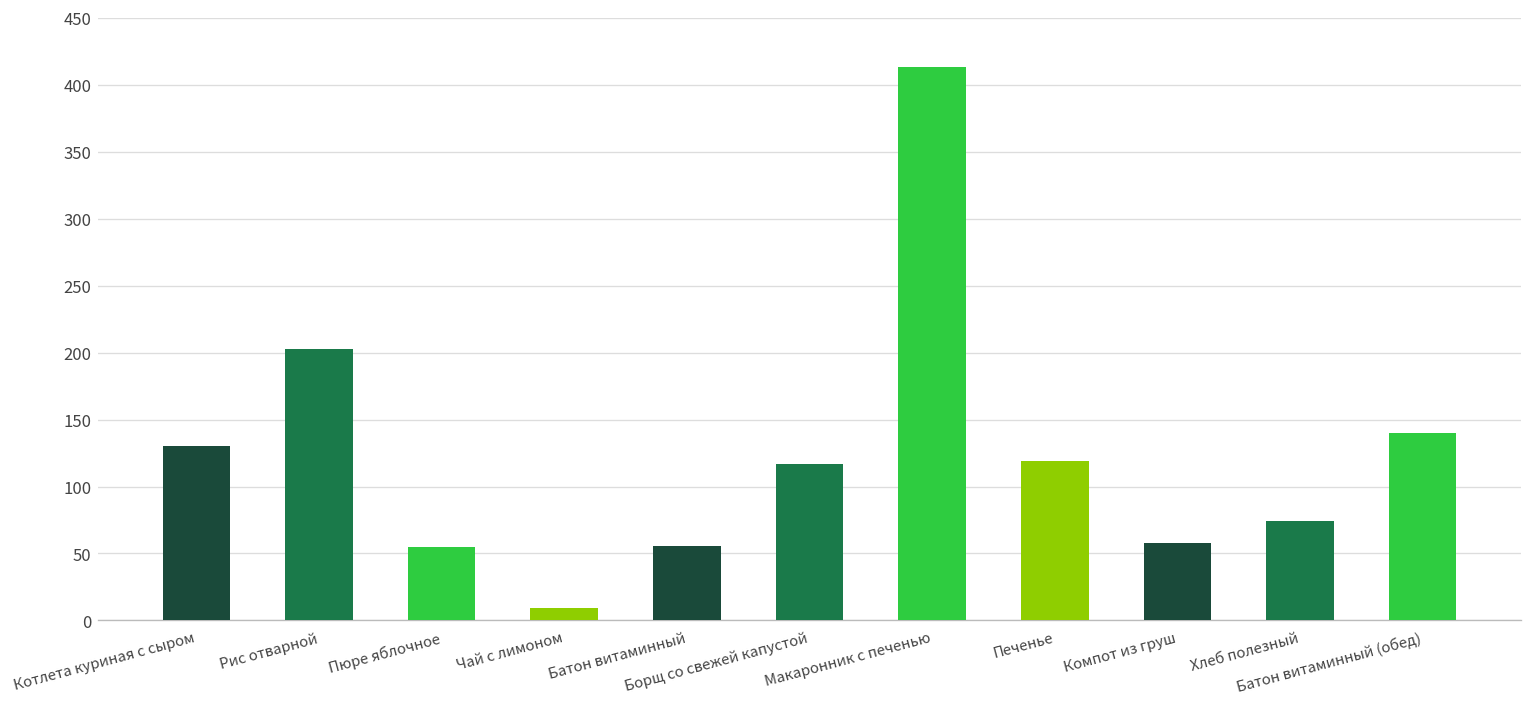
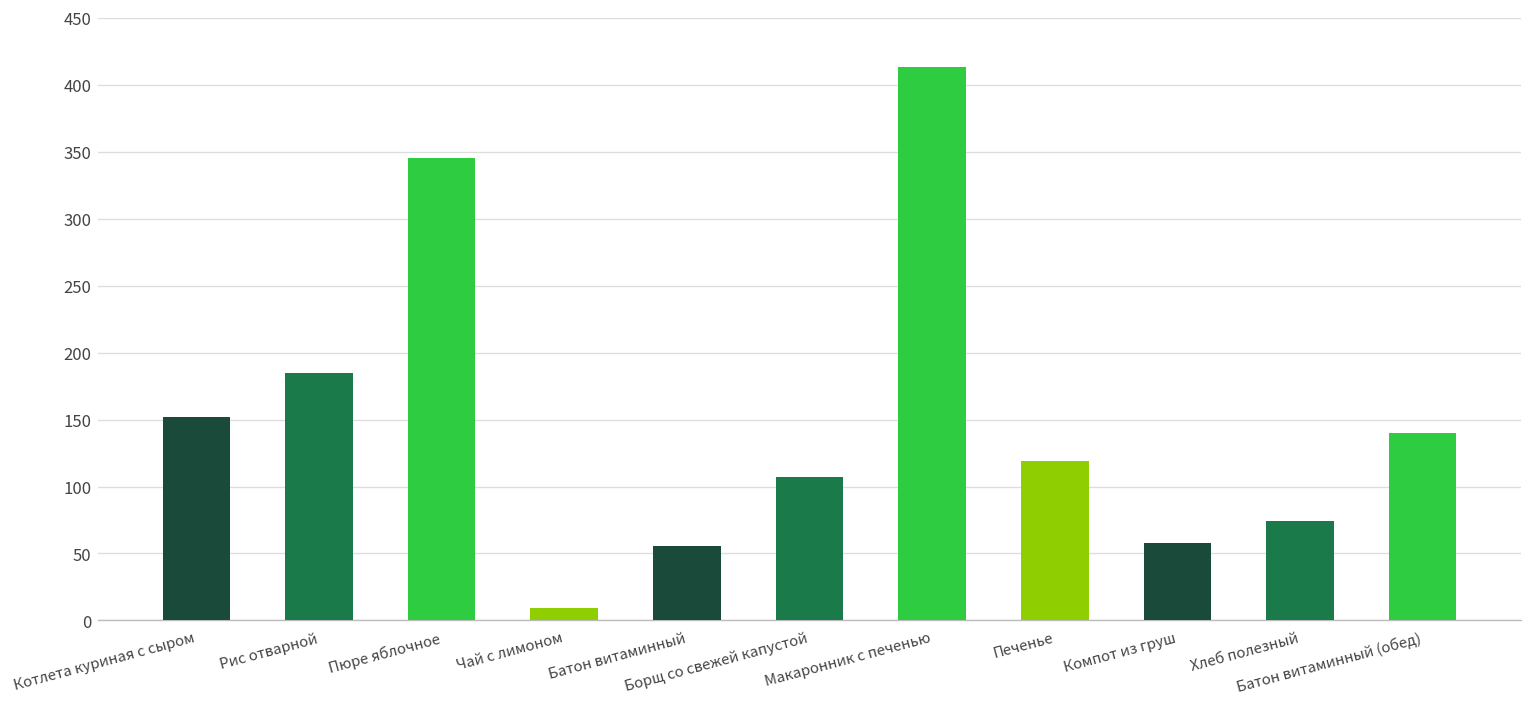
  {
-   "Котлета куриная с сыром": 130,
-   "Рис отварной": 203,
-   "Пюре яблочное": 55,
+   "Котлета куриная с сыром": 152,
+   "Рис отварной": 185,
+   "Пюре яблочное": 345,
    "Чай с лимоном": 9,
    "Батон витаминный": 55,
-   "Борщ со свежей капустой": 117,
+   "Борщ со свежей капустой": 107,
    "Макаронник с печенью": 413,
    "Печенье": 119,
    "Компот из груш": 58,
    "Хлеб полезный": 74,
    "Батон витаминный (обед)": 140
  }
